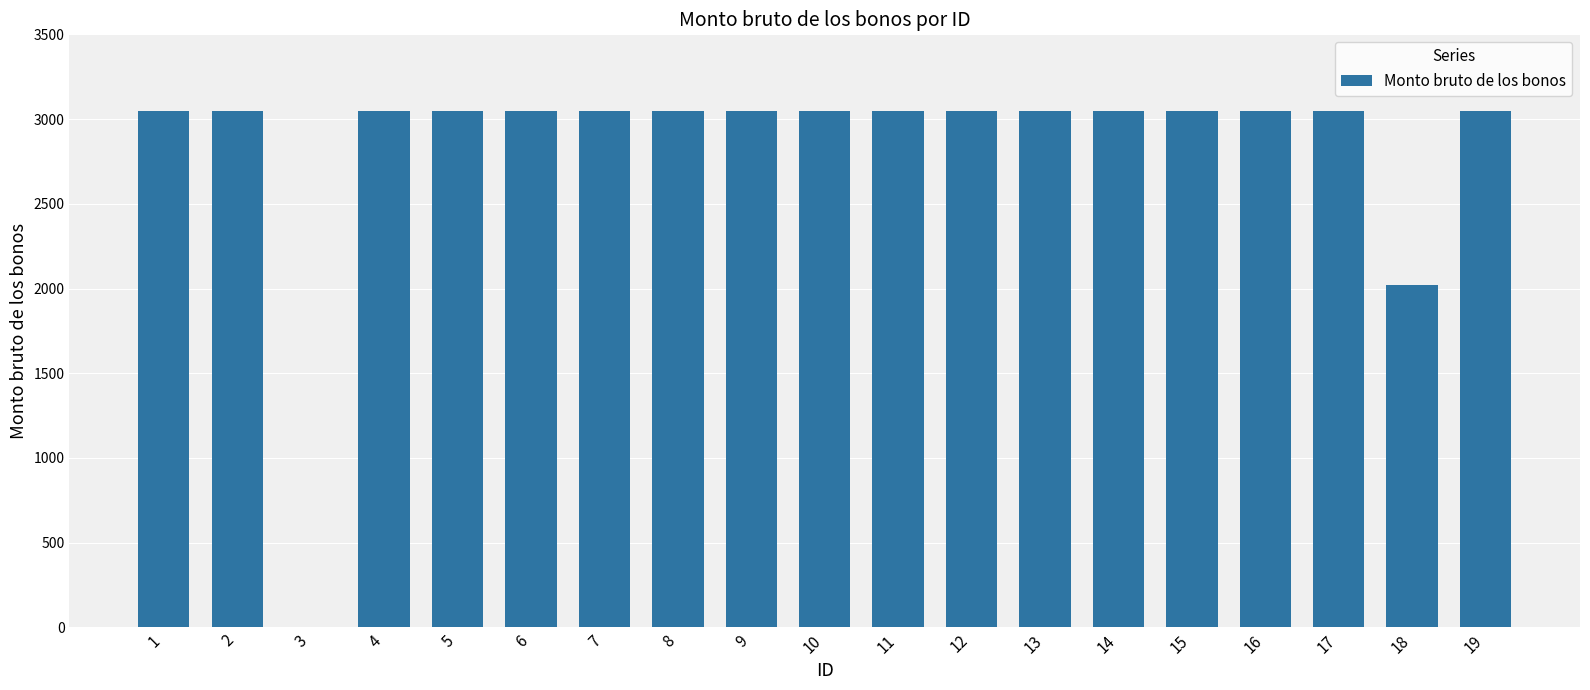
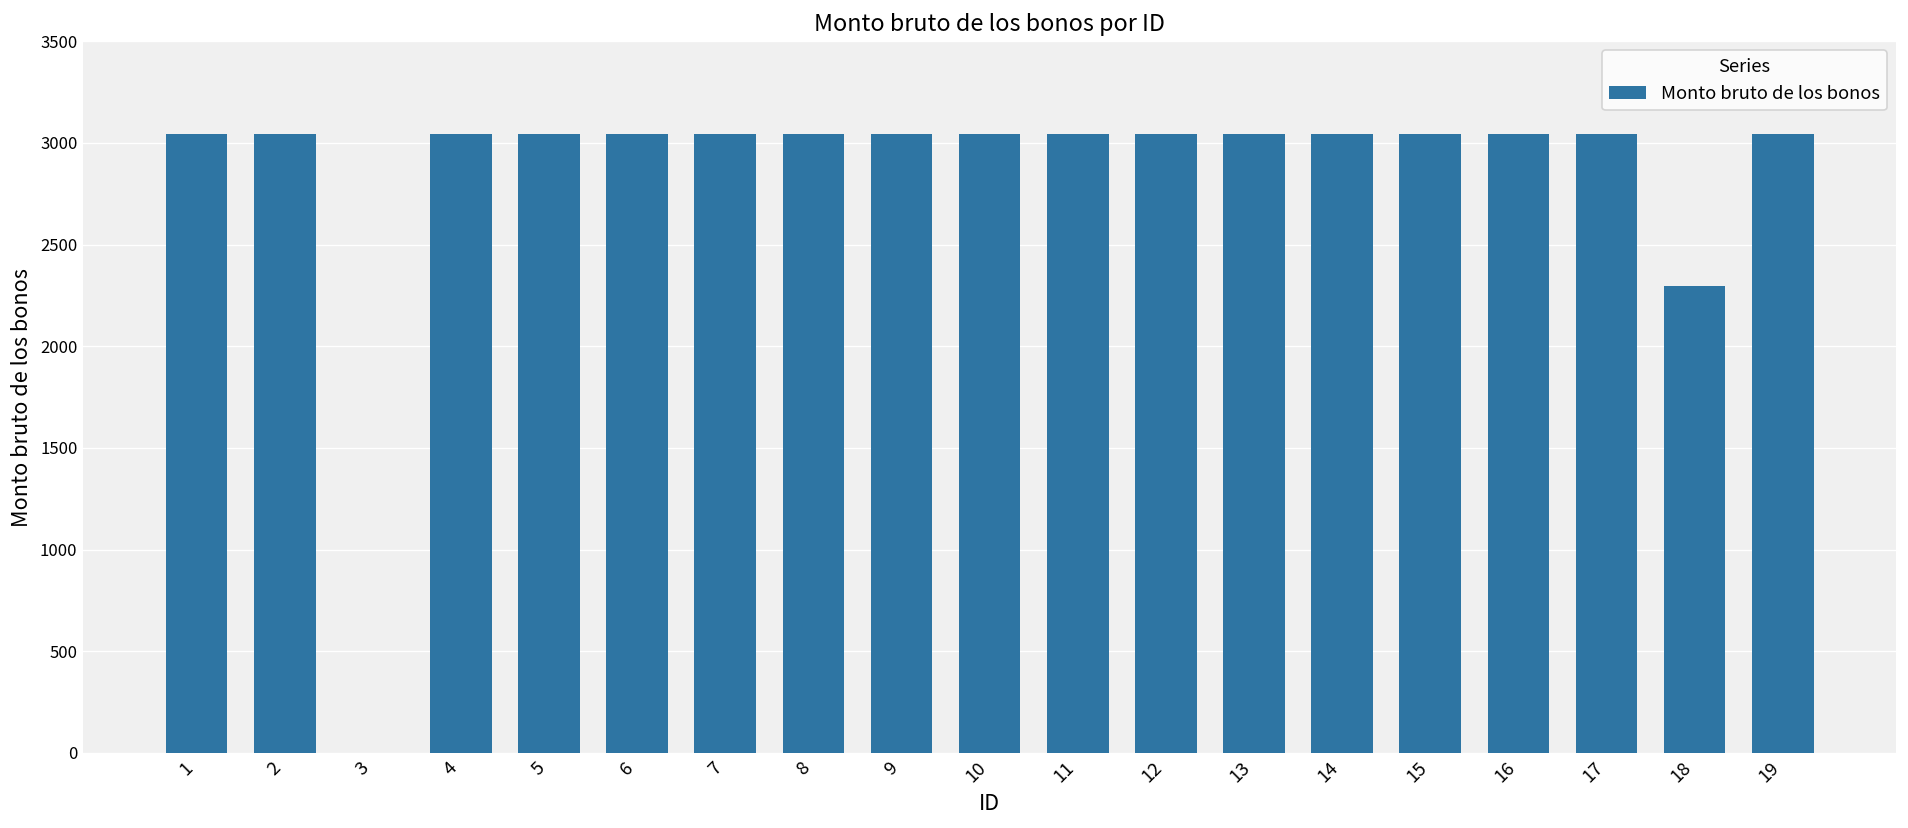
  {
    "1": 3050,
    "2": 3050,
    "3": 0,
    "4": 3050,
    "5": 3050,
    "6": 3050,
    "7": 3050,
    "8": 3050,
    "9": 3050,
    "10": 3050,
    "11": 3050,
    "12": 3050,
    "13": 3050,
    "14": 3050,
    "15": 3050,
    "16": 3050,
    "17": 3050,
-   "18": 2020,
+   "18": 2290,
    "19": 3050
  }
